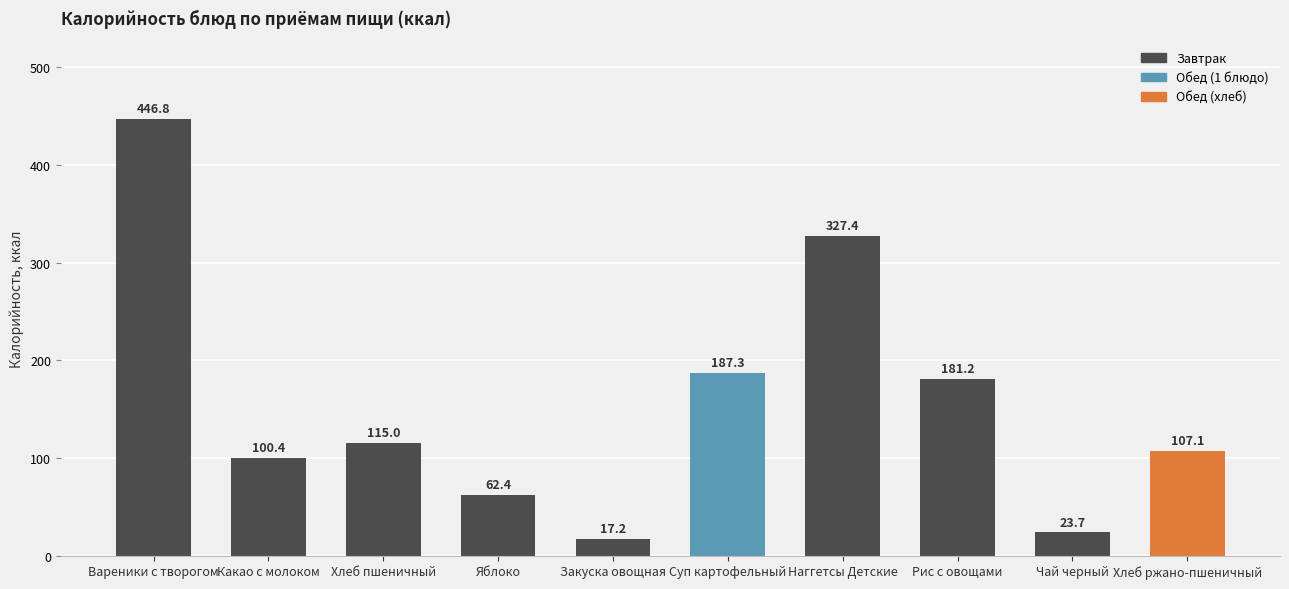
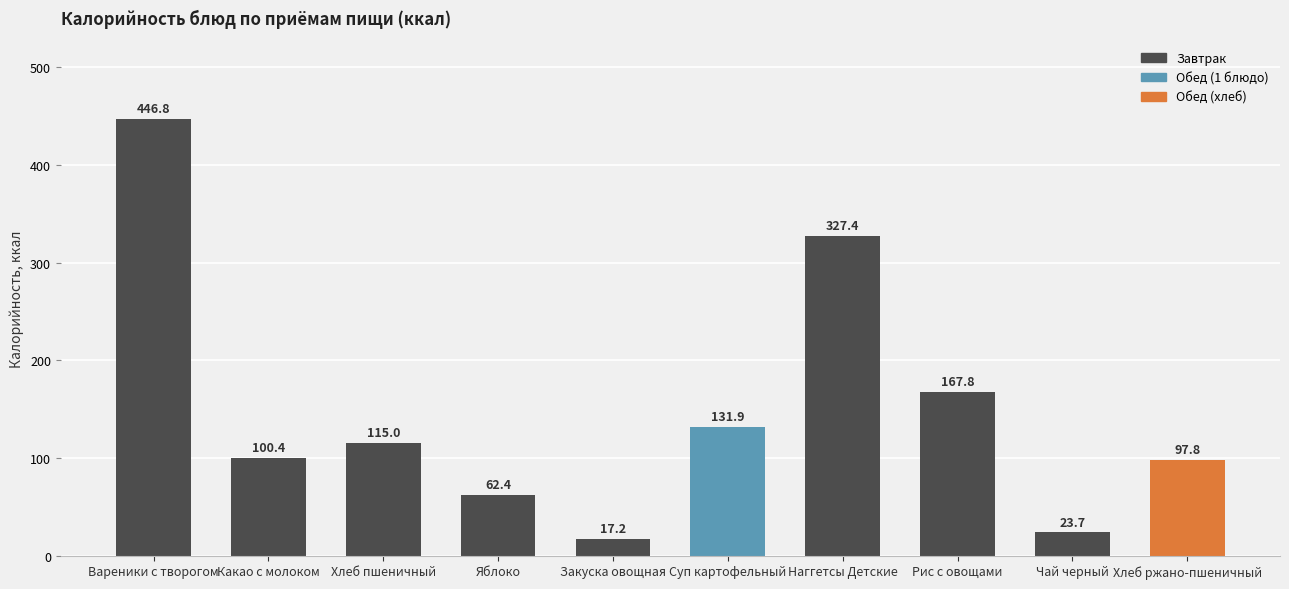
  {
    "Вареники с творогом": 446.8,
    "Какао с молоком": 100.4,
    "Хлеб пшеничный": 115.0,
    "Яблоко": 62.4,
    "Закуска овощная": 17.2,
-   "Суп картофельный": 187.3,
+   "Суп картофельный": 131.9,
    "Наггетсы Детские": 327.4,
-   "Рис с овощами": 181.2,
+   "Рис с овощами": 167.8,
    "Чай черный": 23.7,
-   "Хлеб ржано-пшеничный": 107.1
+   "Хлеб ржано-пшеничный": 97.8
  }
